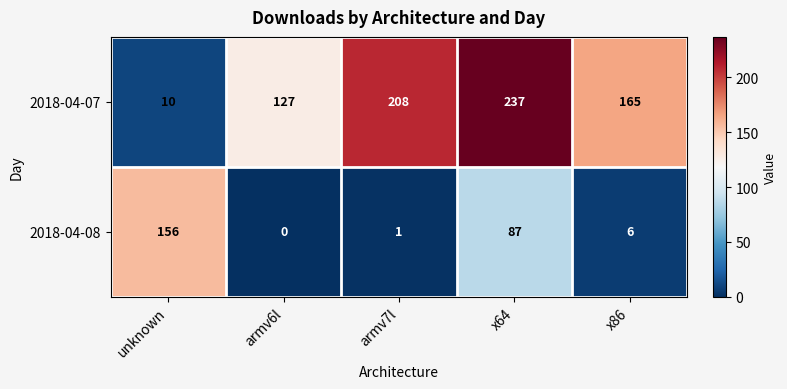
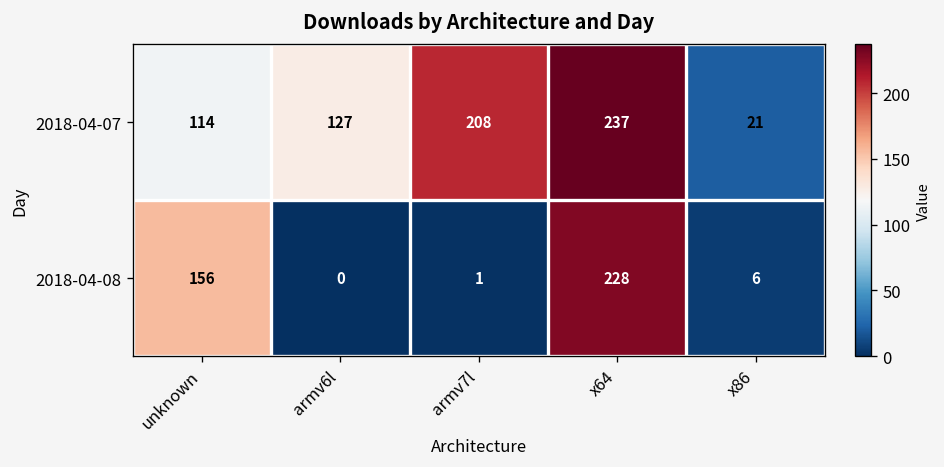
  {
    "2018-04-07": {
-     "unknown": 10,
+     "unknown": 114,
      "armv6l": 127,
      "armv7l": 208,
      "x64": 237,
-     "x86": 165
+     "x86": 21
    },
    "2018-04-08": {
      "unknown": 156,
      "armv6l": 0,
      "armv7l": 1,
-     "x64": 87,
+     "x64": 228,
      "x86": 6
    }
  }
